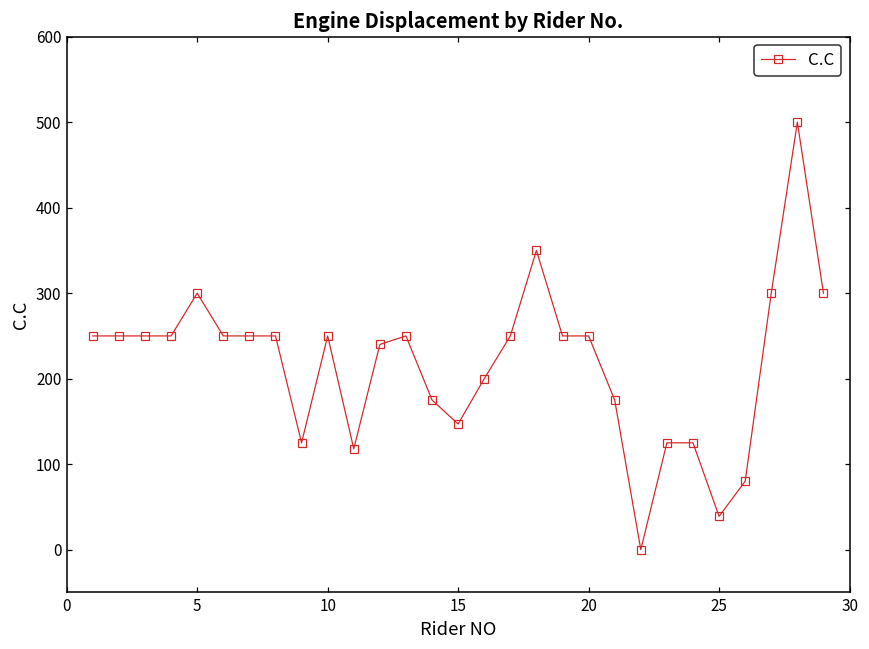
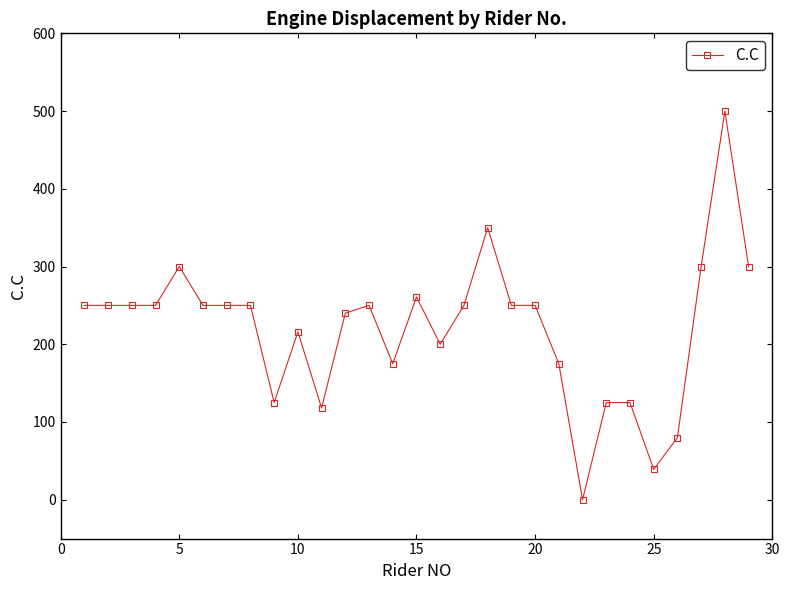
  {
    "5": 300,
-   "10": 250,
-   "15": 150,
+   "10": 220,
+   "15": 260,
    "20": 250,
    "25": 40
  }
